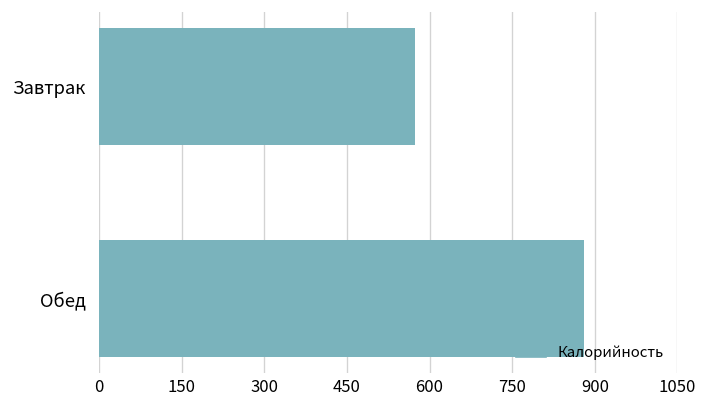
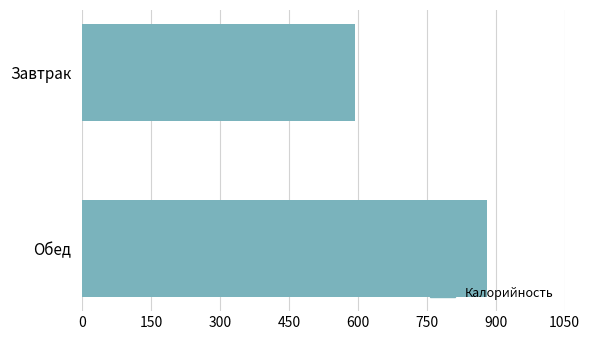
  {
-   "Завтрак": 570,
+   "Завтрак": 590,
    "Обед": 880
  }
